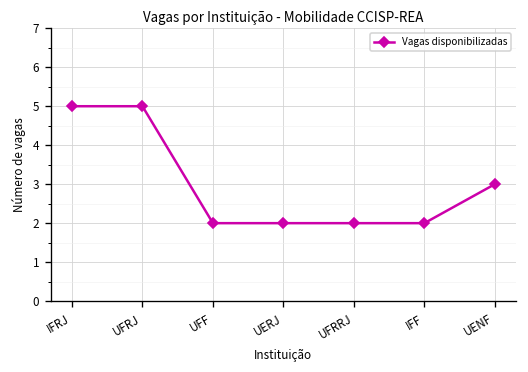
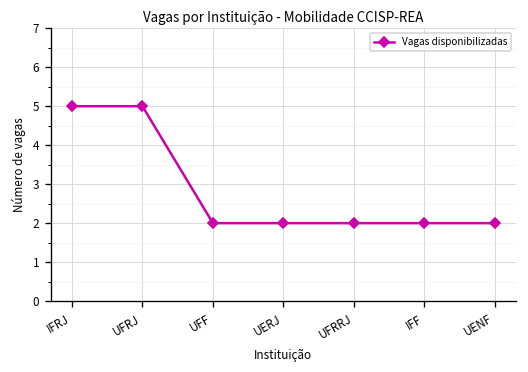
  {
    "IFRJ": 5,
    "UFRJ": 5,
    "UFF": 2,
    "UERJ": 2,
    "UFRRJ": 2,
    "IFF": 2,
-   "UENF": 3
+   "UENF": 2
  }
